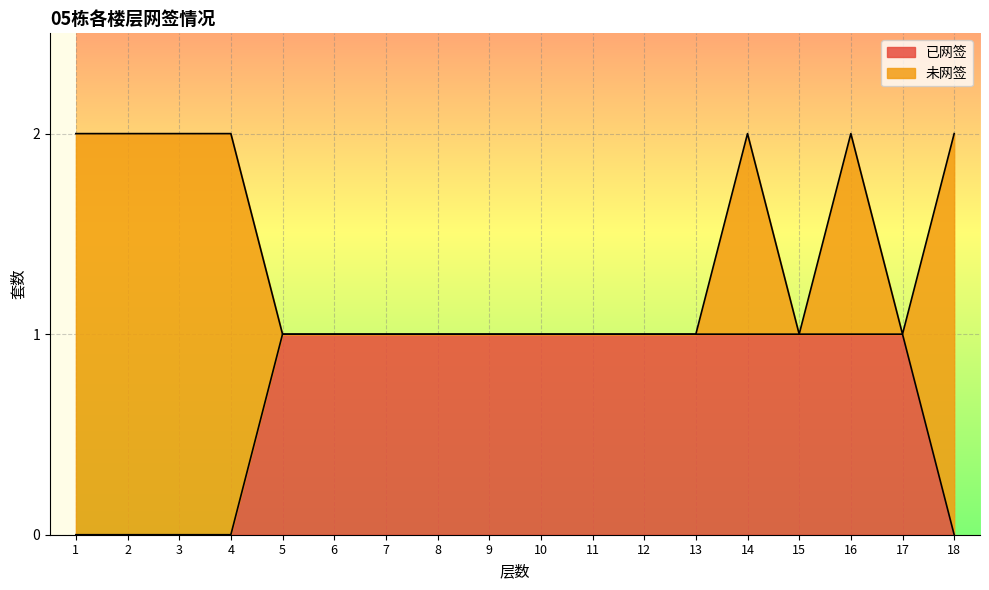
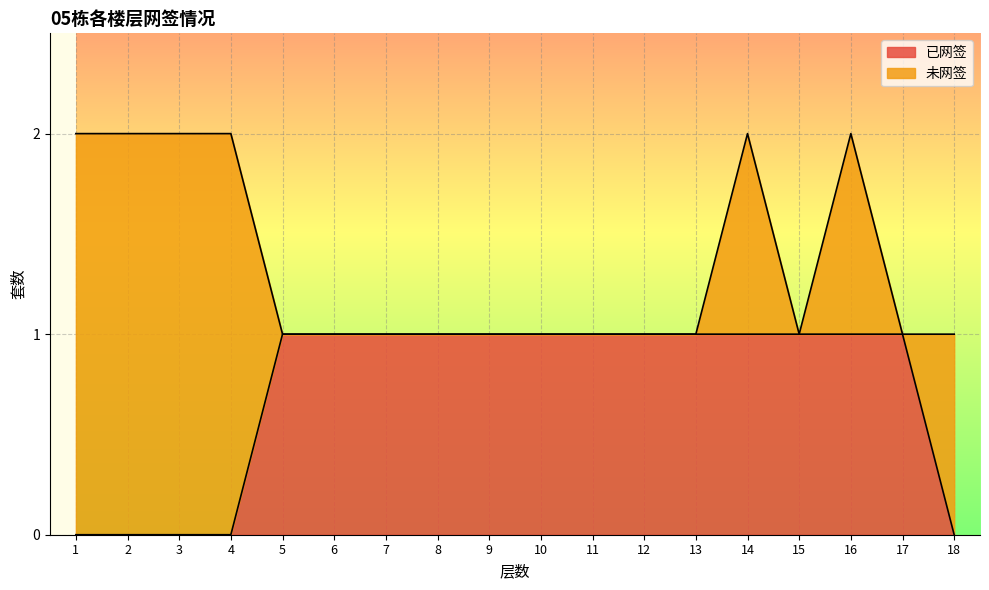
  {
    "已网签": {
      "1": 0,
      "2": 0,
      "3": 0,
      "4": 0,
      "14": 1,
      "16": 1,
      "18": 0
    },
    "未网签": {
      "1": 2,
      "2": 2,
      "3": 2,
      "4": 2,
      "14": 2,
      "16": 2,
-     "18": 2
+     "18": 1
    }
  }
